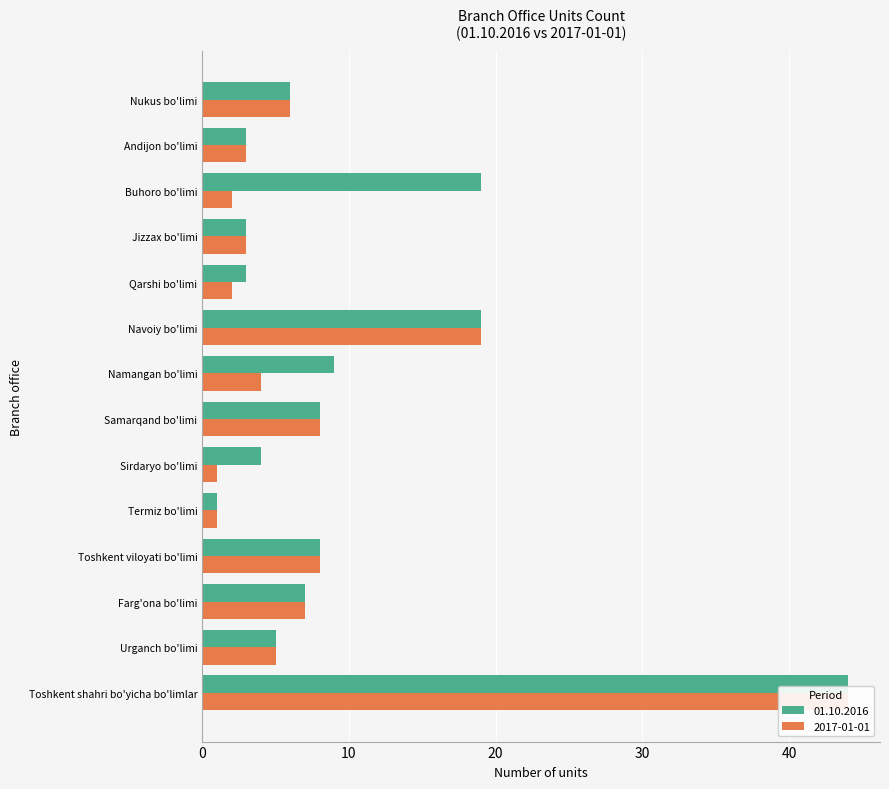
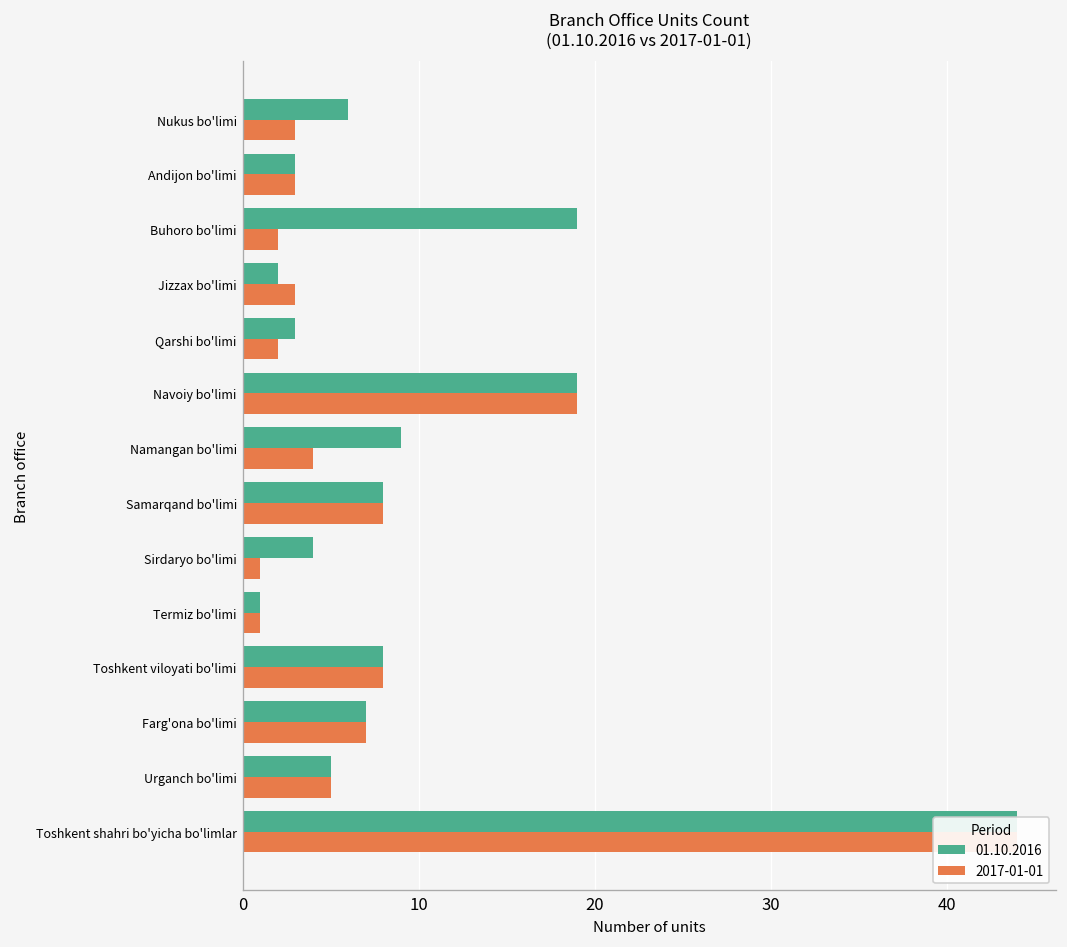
  {
    "01.10.2016": {
      "Nukus bo'limi": 6,
      "Andijon bo'limi": 3,
      "Buhoro bo'limi": 19,
-     "Jizzax bo'limi": 3,
+     "Jizzax bo'limi": 2,
      "Qarshi bo'limi": 3,
      "Navoiy bo'limi": 19,
      "Namangan bo'limi": 9,
      "Samarqand bo'limi": 8,
      "Sirdaryo bo'limi": 4,
      "Termiz bo'limi": 1,
      "Toshkent viloyati bo'limi": 8,
      "Farg'ona bo'limi": 7,
      "Urganch bo'limi": 5,
      "Toshkent shahri bo'yicha bo'limlar": 44
    },
    "2017-01-01": {
-     "Nukus bo'limi": 6,
+     "Nukus bo'limi": 3,
      "Andijon bo'limi": 3,
      "Buhoro bo'limi": 2,
      "Jizzax bo'limi": 3,
      "Qarshi bo'limi": 2,
      "Navoiy bo'limi": 19,
      "Namangan bo'limi": 4,
      "Samarqand bo'limi": 8,
      "Sirdaryo bo'limi": 1,
      "Termiz bo'limi": 1,
      "Toshkent viloyati bo'limi": 8,
      "Farg'ona bo'limi": 7,
      "Urganch bo'limi": 5
    }
  }
